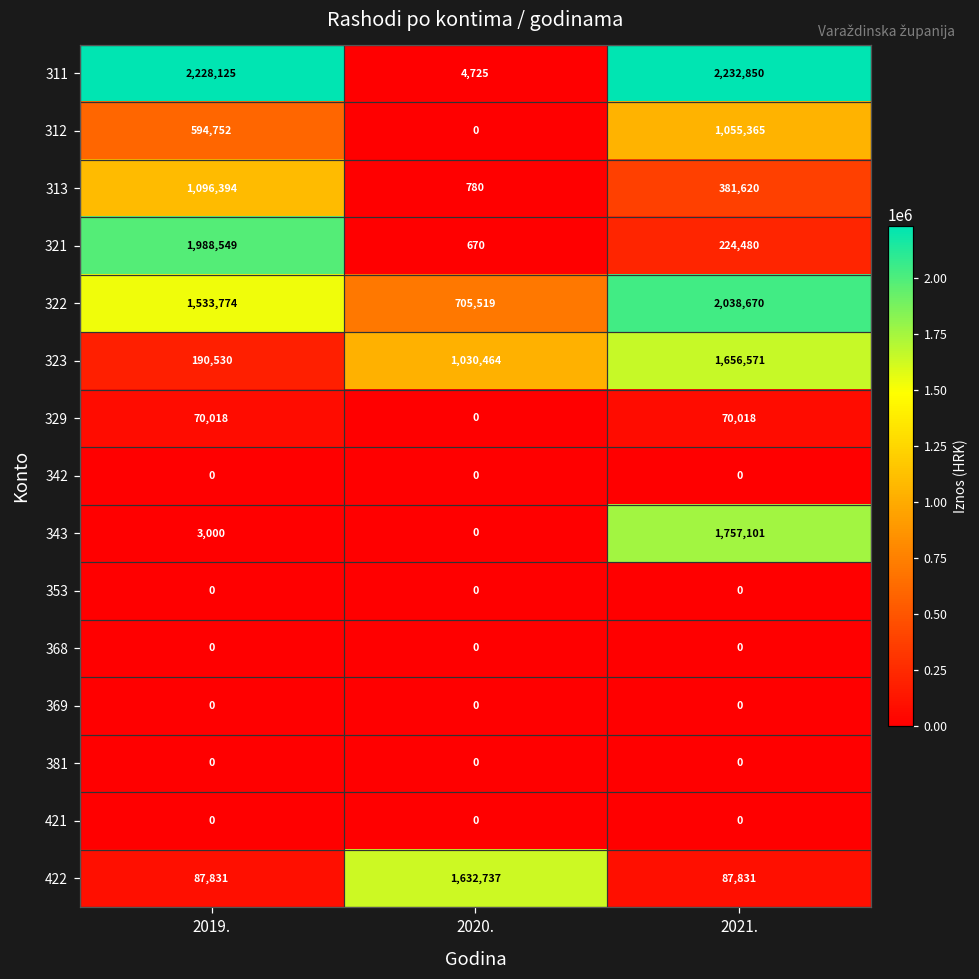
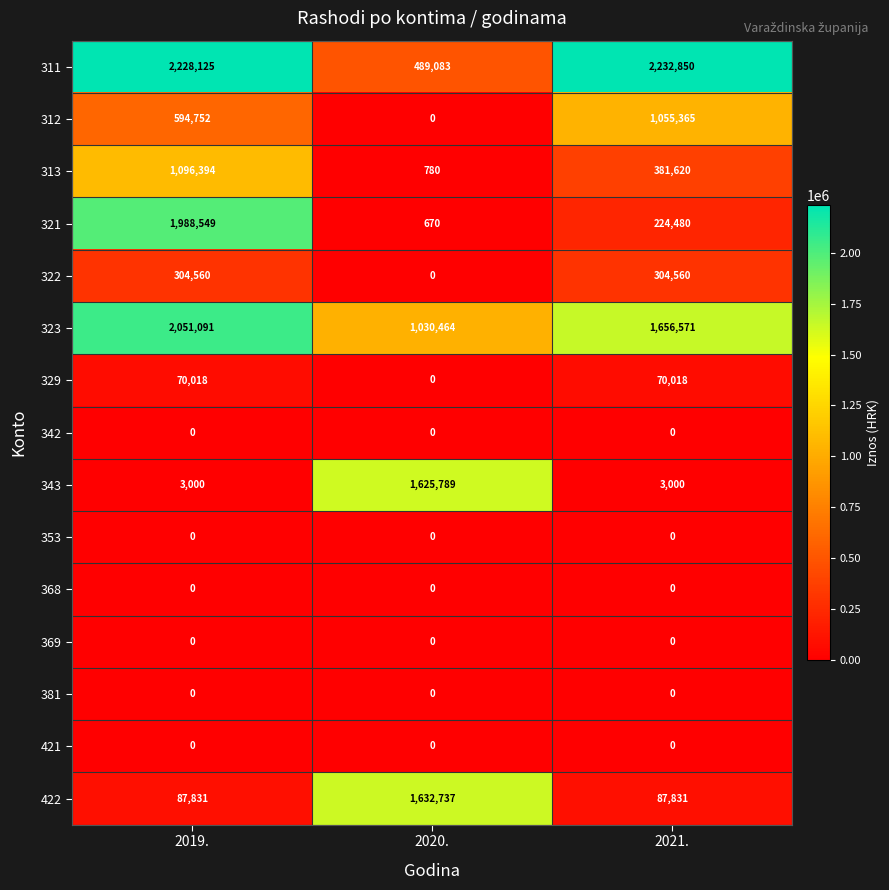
  {
    "311": {
      "2019.": "2,228,125",
-     "2020.": "4,725",
+     "2020.": "489,083",
      "2021.": "2,232,850"
    },
    "312": {
      "2019.": "594,752",
      "2020.": "0",
      "2021.": "1,055,365"
    },
    "313": {
      "2019.": "1,096,394",
      "2020.": "780",
      "2021.": "381,620"
    },
    "321": {
      "2019.": "1,988,549",
      "2020.": "670",
      "2021.": "224,480"
    },
    "322": {
-     "2019.": "1,533,774",
-     "2020.": "705,519",
-     "2021.": "2,038,670"
+     "2019.": "304,560",
+     "2020.": "0",
+     "2021.": "304,560"
    },
    "323": {
-     "2019.": "190,530",
+     "2019.": "2,051,091",
      "2020.": "1,030,464",
      "2021.": "1,656,571"
    },
    "329": {
      "2019.": "70,018",
      "2020.": "0",
      "2021.": "70,018"
    },
    "342": {
      "2019.": "0",
      "2020.": "0",
      "2021.": "0"
    },
    "343": {
      "2019.": "3,000",
-     "2020.": "0",
-     "2021.": "1,757,101"
+     "2020.": "1,625,789",
+     "2021.": "3,000"
    },
    "353": {
      "2019.": "0",
      "2020.": "0",
      "2021.": "0"
    },
    "368": {
      "2019.": "0",
      "2020.": "0",
      "2021.": "0"
    },
    "369": {
      "2019.": "0",
      "2020.": "0",
      "2021.": "0"
    },
    "381": {
      "2019.": "0",
      "2020.": "0",
      "2021.": "0"
    },
    "421": {
      "2019.": "0",
      "2020.": "0",
      "2021.": "0"
    },
    "422": {
      "2019.": "87,831",
      "2020.": "1,632,737",
      "2021.": "87,831"
    }
  }
